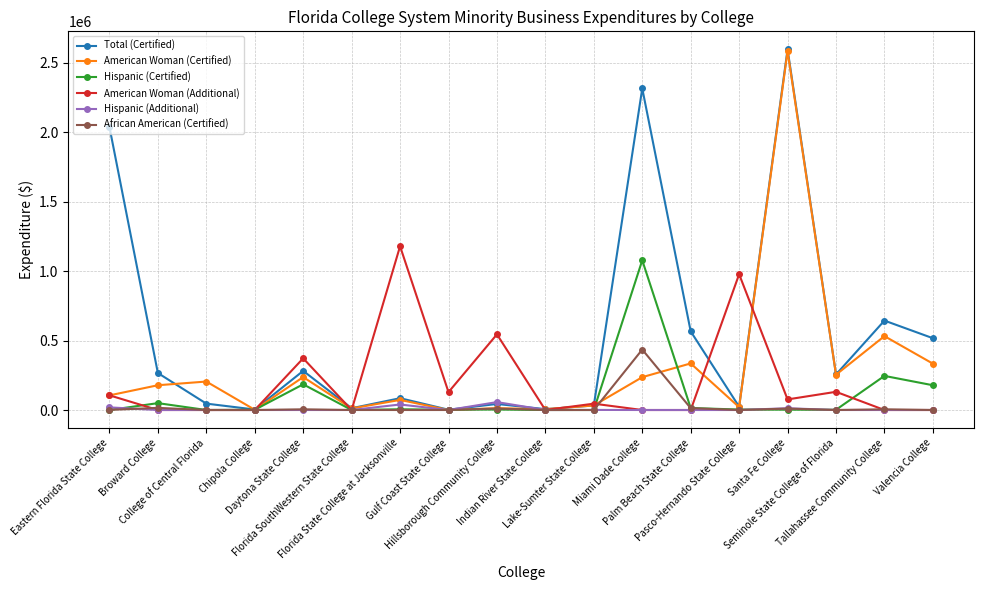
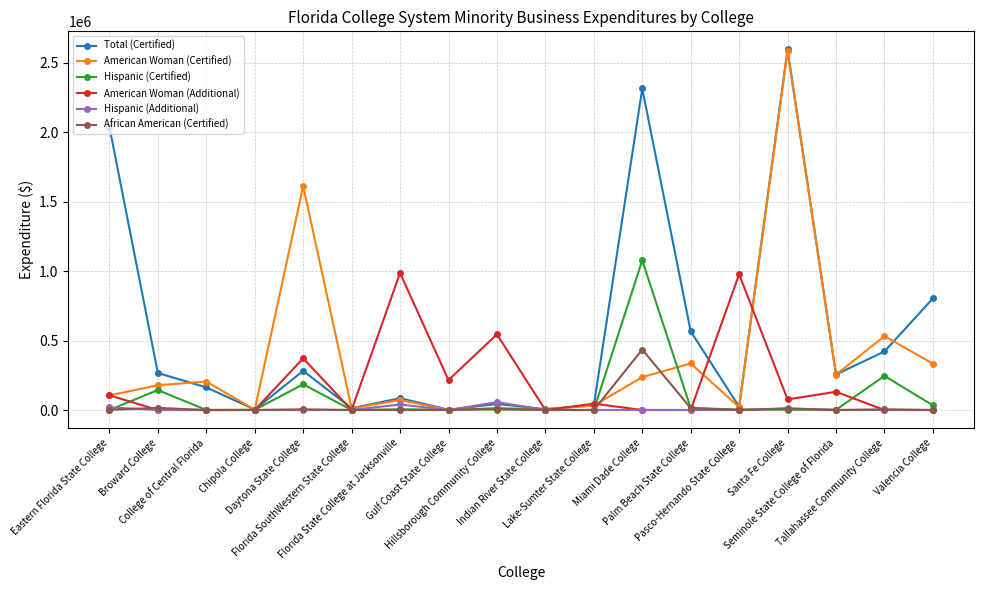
  {
    "Total (Certified)": {
      "Broward College": 270000,
-     "College of Central Florida": 50000,
+     "College of Central Florida": 160000,
      "Daytona State College": 280000,
      "Miami Dade College": 2310000,
      "Palm Beach State College": 570000,
-     "Tallahassee Community College": 640000,
-     "Valencia College": 520000
+     "Tallahassee Community College": 420000,
+     "Valencia College": 800000
    },
    "American Woman (Certified)": {
      "Broward College": 180000,
      "College of Central Florida": 200000,
-     "Daytona State College": 240000,
+     "Daytona State College": 1610000,
      "Miami Dade College": 240000,
      "Palm Beach State College": 340000,
      "Tallahassee Community College": 530000,
      "Valencia College": 330000
    },
    "Hispanic (Certified)": {
-     "Broward College": 50000,
+     "Broward College": 140000,
      "Daytona State College": 180000,
      "Miami Dade College": 1080000,
      "Tallahassee Community College": 250000,
-     "Valencia College": 180000
+     "Valencia College": 30000
    },
    "American Woman (Additional)": {
      "Daytona State College": 370000,
-     "Florida State College at Jacksonville": 1180000,
-     "Gulf Coast State College": 130000,
+     "Florida State College at Jacksonville": 990000,
+     "Gulf Coast State College": 220000,
      "Hillsborough Community College": 540000,
      "Pasco-Hernando State College": 980000,
      "Santa Fe College": 80000,
      "Seminole State College of Florida": 130000
    },
    "Hispanic (Additional)": {
      "Florida State College at Jacksonville": 40000
    },
    "African American (Certified)": {
      "Miami Dade College": 430000
    }
  }
